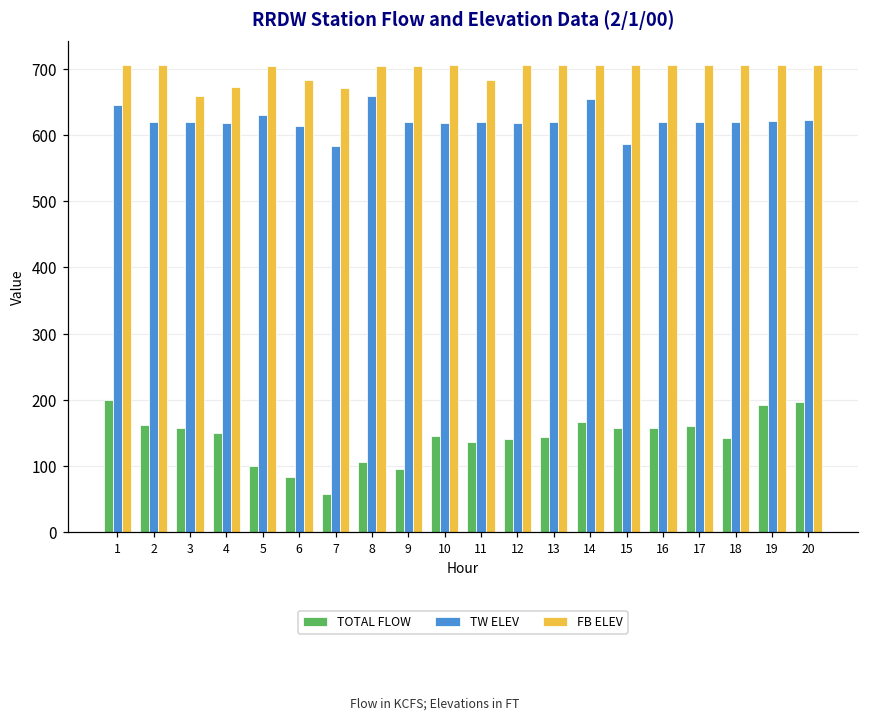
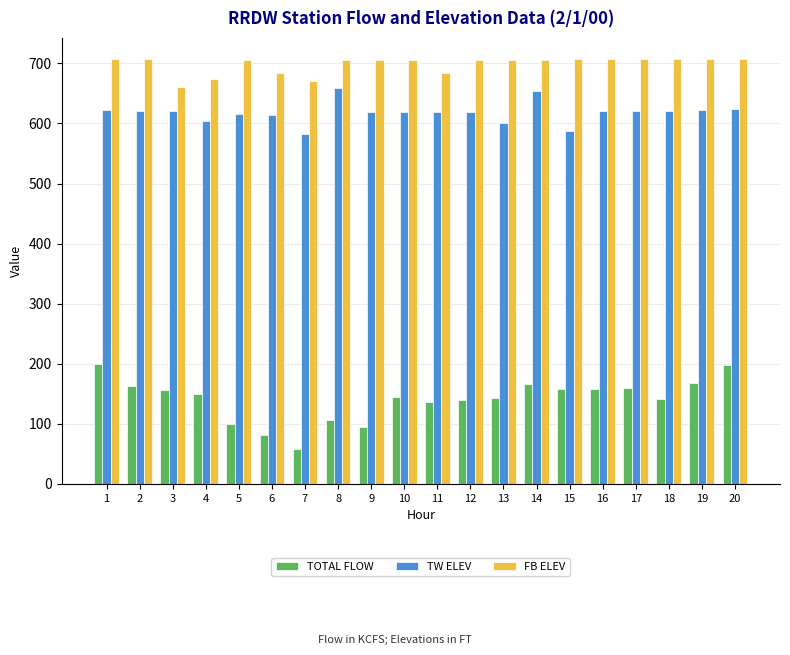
  {
    "TOTAL FLOW": {
      "1": 200,
      "2": 160,
      "3": 160,
      "4": 150,
      "5": 100,
      "6": 80,
      "7": 60,
      "8": 110,
      "9": 90,
      "10": 140,
      "11": 140,
      "12": 140,
      "13": 140,
      "14": 170,
      "15": 160,
      "16": 160,
      "17": 160,
      "18": 140,
-     "19": 190,
+     "19": 170,
      "20": 200
    },
    "TW ELEV": {
-     "1": 650,
+     "1": 620,
      "2": 620,
      "3": 620,
-     "4": 620,
-     "5": 630,
+     "4": 600,
+     "5": 620,
      "6": 610,
      "7": 580,
      "8": 660,
      "9": 620,
      "10": 620,
      "11": 620,
      "12": 620,
-     "13": 620,
+     "13": 600,
      "14": 650,
      "15": 590,
      "16": 620,
      "17": 620,
      "18": 620,
      "19": 620,
      "20": 620
    },
    "FB ELEV": {
      "1": 710,
      "2": 710,
      "3": 660,
      "4": 670,
      "5": 710,
      "6": 680,
      "7": 670,
      "8": 710,
      "9": 710,
      "10": 710,
      "11": 680,
      "12": 710,
      "13": 710,
      "14": 710,
      "15": 710,
      "16": 710,
      "17": 710,
      "18": 710,
      "19": 710,
      "20": 710
    }
  }
